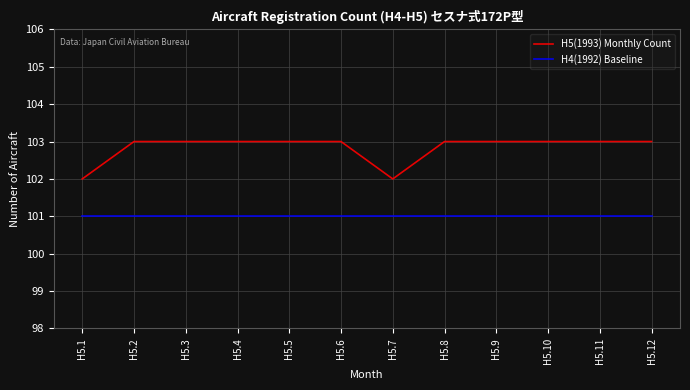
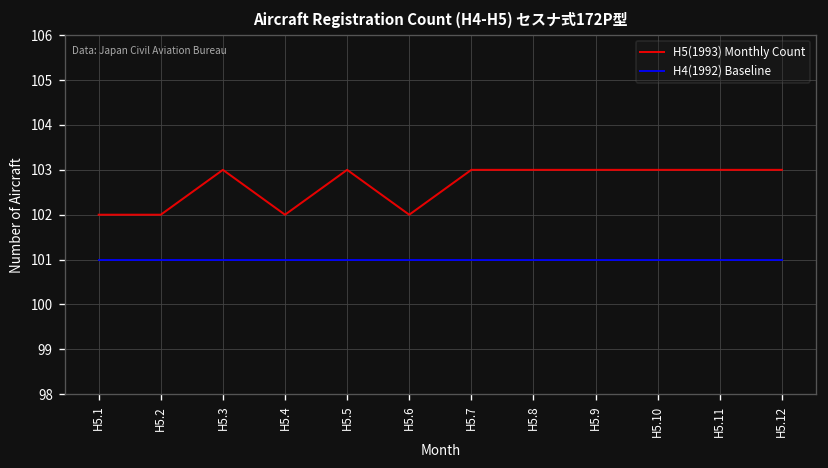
  {
    "H5(1993) Monthly Count": {
      "H5.1": 102,
-     "H5.2": 103,
+     "H5.2": 102,
      "H5.3": 103,
-     "H5.4": 103,
+     "H5.4": 102,
      "H5.5": 103,
-     "H5.6": 103,
-     "H5.7": 102,
+     "H5.6": 102,
+     "H5.7": 103,
      "H5.8": 103,
      "H5.9": 103,
      "H5.10": 103,
      "H5.11": 103,
      "H5.12": 103
    },
    "H4(1992) Baseline": {
      "H5.1": 101,
      "H5.2": 101,
      "H5.3": 101,
      "H5.4": 101,
      "H5.5": 101,
      "H5.6": 101,
      "H5.7": 101,
      "H5.8": 101,
      "H5.9": 101,
      "H5.10": 101,
      "H5.11": 101,
      "H5.12": 101
    }
  }
